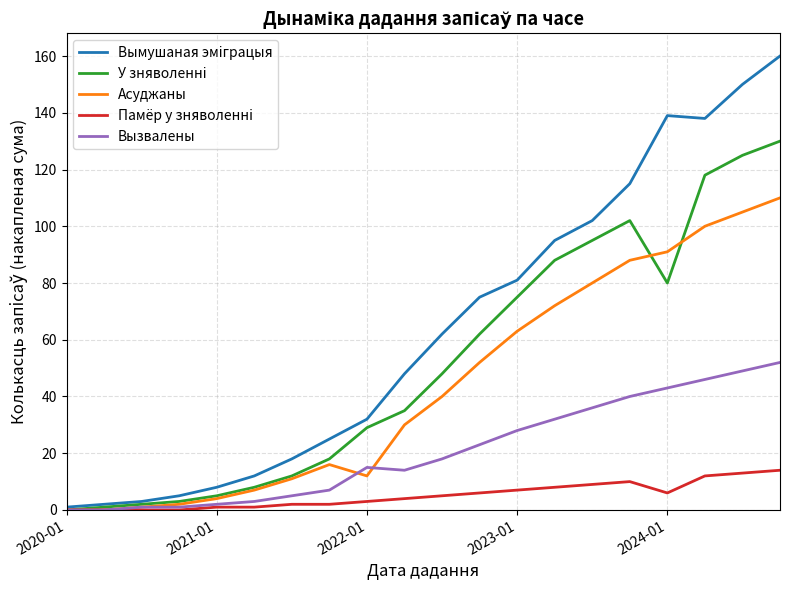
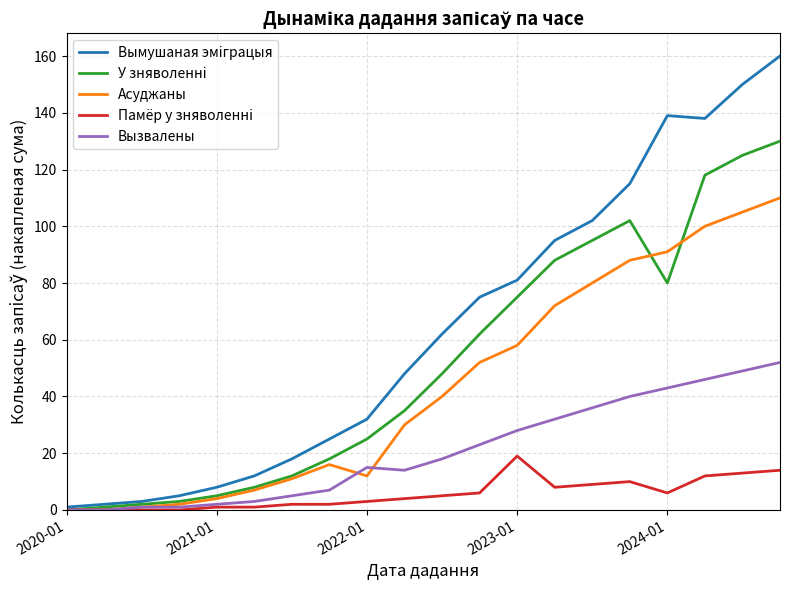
  {
    "Вымушаная эміграцыя": {
      "2020-01": 1,
      "2021-01": 8,
      "2022-01": 32,
      "2023-01": 81,
      "2024-01": 139
    },
    "У зняволенні": {
      "2021-01": 5,
-     "2022-01": 29,
+     "2022-01": 25,
      "2023-01": 75,
      "2024-01": 80
    },
    "Асуджаны": {
      "2021-01": 4,
      "2022-01": 12,
-     "2023-01": 63,
+     "2023-01": 58,
      "2024-01": 91
    },
    "Памёр у зняволенні": {
      "2021-01": 1,
      "2022-01": 3,
-     "2023-01": 7,
+     "2023-01": 19,
      "2024-01": 6
    },
    "Вызвалены": {
      "2021-01": 2,
      "2022-01": 15,
      "2023-01": 28,
      "2024-01": 43
    }
  }
